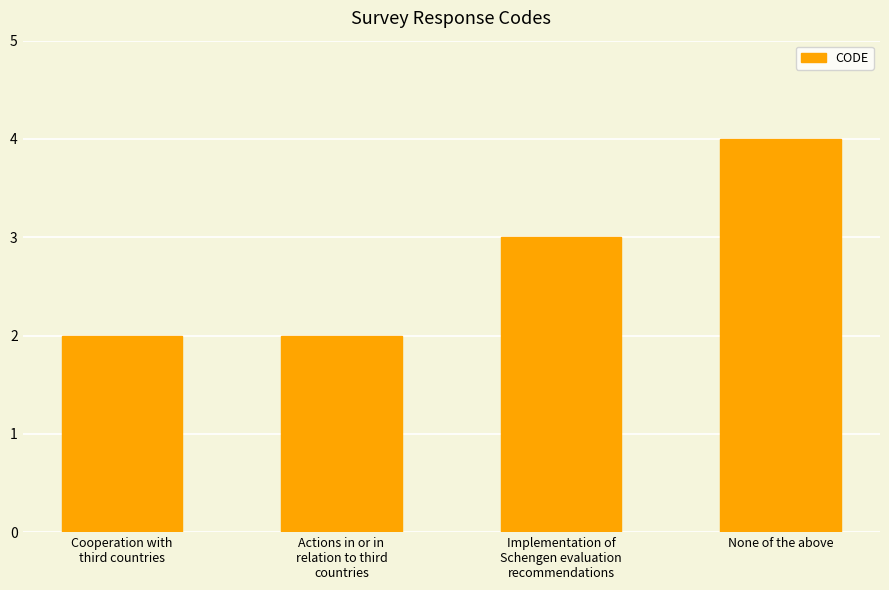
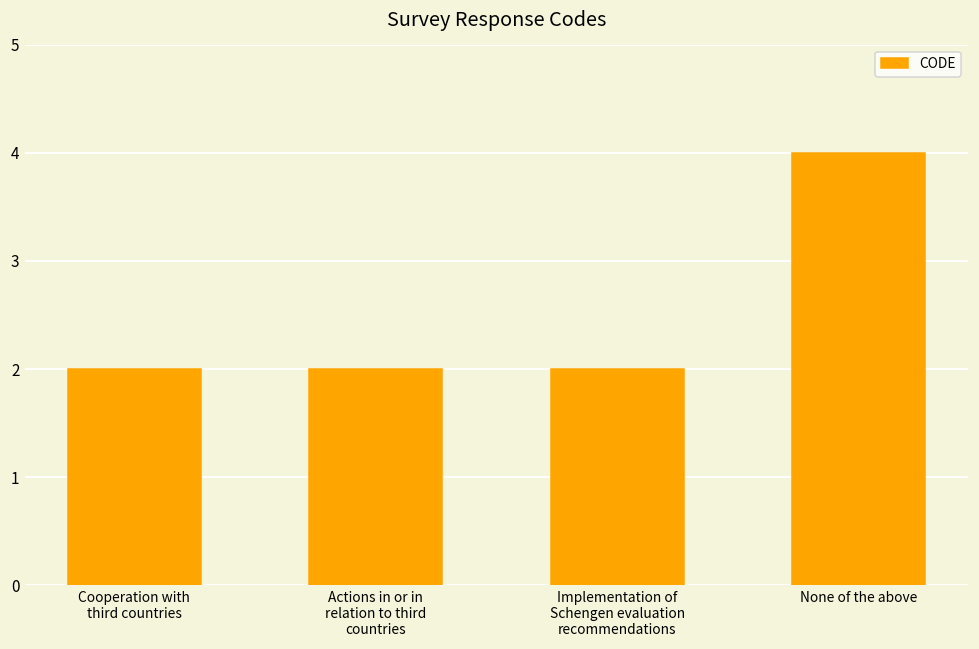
  {
    "Cooperation with third countries": 2,
    "Actions in or in relation to third countries": 2,
-   "Implementation of Schengen evaluation recommendations": 3,
+   "Implementation of Schengen evaluation recommendations": 2,
    "None of the above": 4
  }
